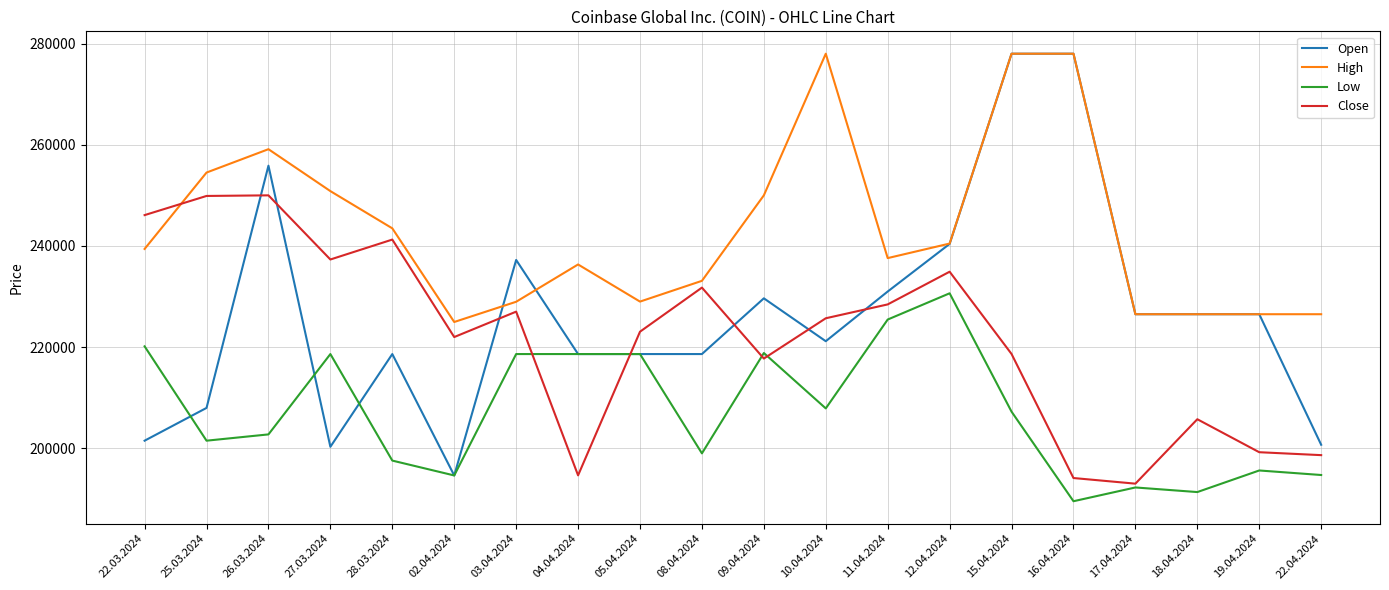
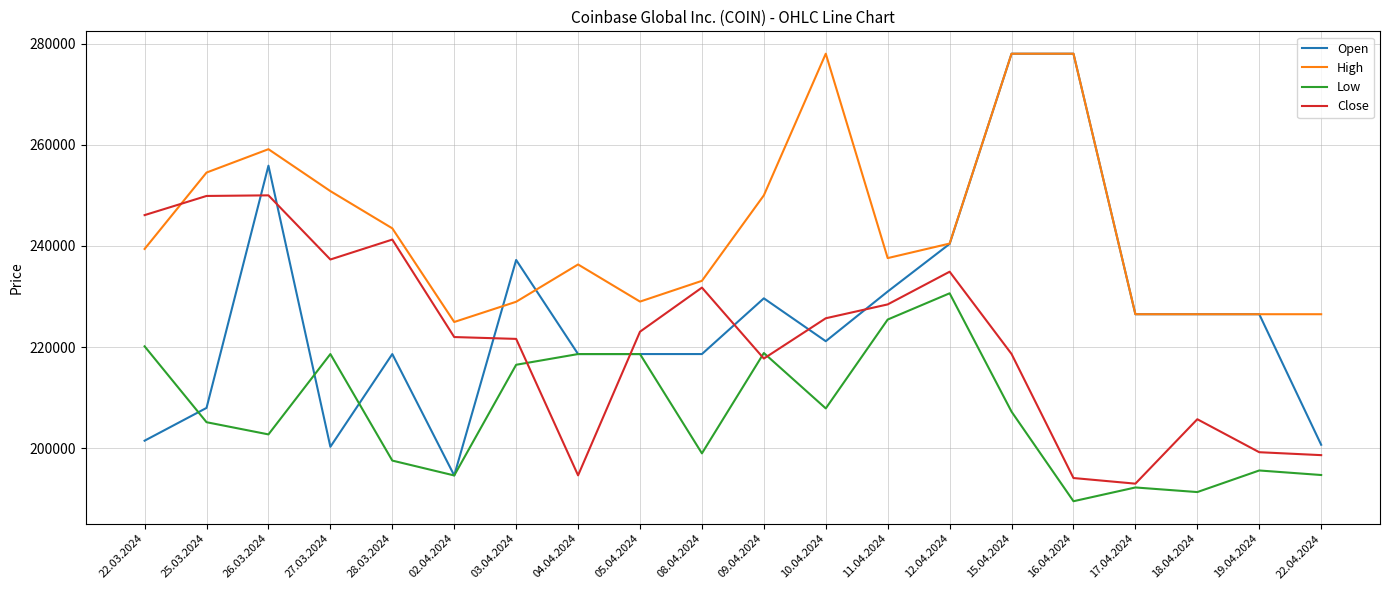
  {
    "Open": {
      "22.03.2024": 202000,
      "25.03.2024": 208000,
      "26.03.2024": 256000,
      "27.03.2024": 200000,
      "28.03.2024": 219000,
      "03.04.2024": 237000,
      "08.04.2024": 219000,
      "09.04.2024": 230000,
      "10.04.2024": 221000,
      "11.04.2024": 231000,
      "22.04.2024": 201000
    },
    "High": {
      "22.03.2024": 239000,
      "25.03.2024": 255000,
      "26.03.2024": 259000,
      "27.03.2024": 251000,
      "28.03.2024": 243000,
      "02.04.2024": 225000,
      "03.04.2024": 229000,
      "04.04.2024": 236000,
      "05.04.2024": 229000,
      "08.04.2024": 233000,
      "09.04.2024": 250000,
      "10.04.2024": 278000,
      "11.04.2024": 238000,
      "22.04.2024": 227000
    },
    "Low": {
      "22.03.2024": 220000,
-     "25.03.2024": 202000,
+     "25.03.2024": 205000,
      "26.03.2024": 203000,
      "27.03.2024": 219000,
      "28.03.2024": 198000,
-     "03.04.2024": 219000,
+     "03.04.2024": 217000,
      "08.04.2024": 199000,
      "09.04.2024": 219000,
      "10.04.2024": 208000,
      "11.04.2024": 225000,
      "12.04.2024": 231000,
      "15.04.2024": 207000,
      "16.04.2024": 190000,
      "17.04.2024": 192000,
      "18.04.2024": 191000,
      "19.04.2024": 196000,
      "22.04.2024": 195000
    },
    "Close": {
      "22.03.2024": 246000,
      "25.03.2024": 250000,
      "26.03.2024": 250000,
      "27.03.2024": 237000,
      "28.03.2024": 241000,
      "02.04.2024": 222000,
-     "03.04.2024": 227000,
+     "03.04.2024": 222000,
      "04.04.2024": 195000,
      "05.04.2024": 223000,
      "08.04.2024": 232000,
      "09.04.2024": 218000,
      "10.04.2024": 226000,
      "11.04.2024": 228000,
      "12.04.2024": 235000,
      "15.04.2024": 219000,
      "16.04.2024": 194000,
      "17.04.2024": 193000,
      "18.04.2024": 206000,
      "19.04.2024": 199000,
      "22.04.2024": 199000
    }
  }
